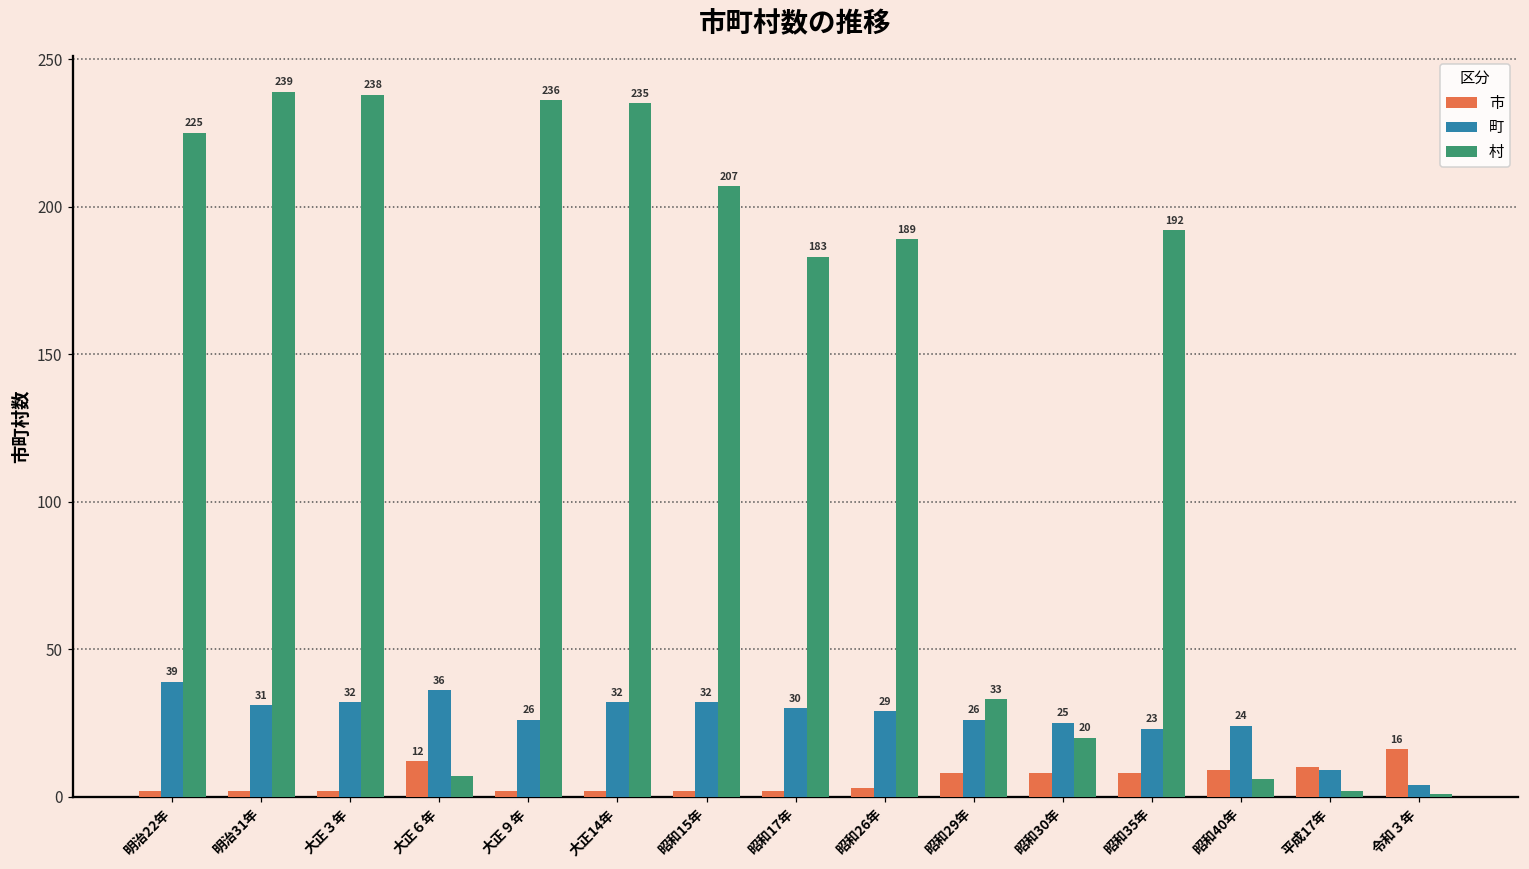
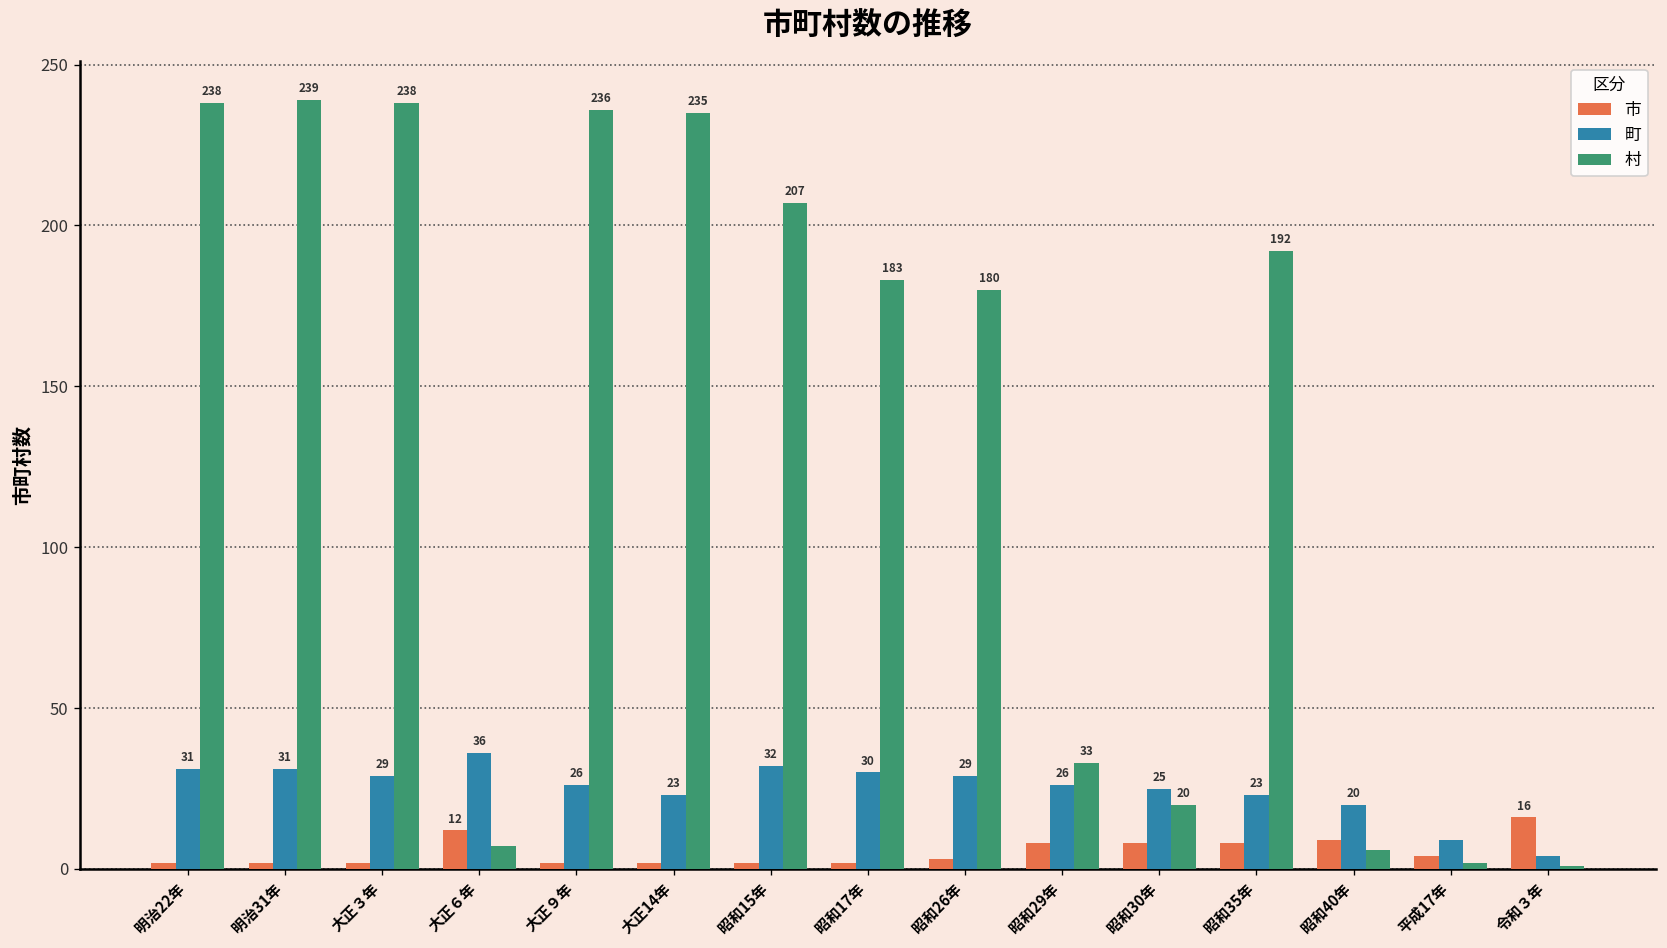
  {
    "市": {
      "明治22年": 2,
      "明治31年": 2,
      "大正３年": 2,
      "大正９年": 2,
      "大正14年": 2,
      "昭和15年": 2,
      "昭和17年": 2,
      "昭和26年": 3,
      "昭和29年": 8,
      "昭和30年": 8,
      "昭和35年": 8,
      "昭和40年": 9,
-     "平成17年": 10
+     "平成17年": 4
    },
    "町": {
-     "明治22年": 39,
+     "明治22年": 31,
      "明治31年": 31,
-     "大正３年": 32,
+     "大正３年": 29,
      "大正６年": 36,
      "大正９年": 26,
-     "大正14年": 32,
+     "大正14年": 23,
      "昭和15年": 32,
      "昭和17年": 30,
      "昭和26年": 29,
      "昭和29年": 26,
      "昭和30年": 25,
      "昭和35年": 23,
-     "昭和40年": 24
+     "昭和40年": 20
    },
    "村": {
-     "明治22年": 225,
+     "明治22年": 238,
      "明治31年": 239,
      "大正３年": 238,
      "大正９年": 236,
      "大正14年": 235,
      "昭和15年": 207,
      "昭和17年": 183,
-     "昭和26年": 189,
+     "昭和26年": 180,
      "昭和29年": 33,
      "昭和30年": 20,
      "昭和35年": 192
    }
  }
